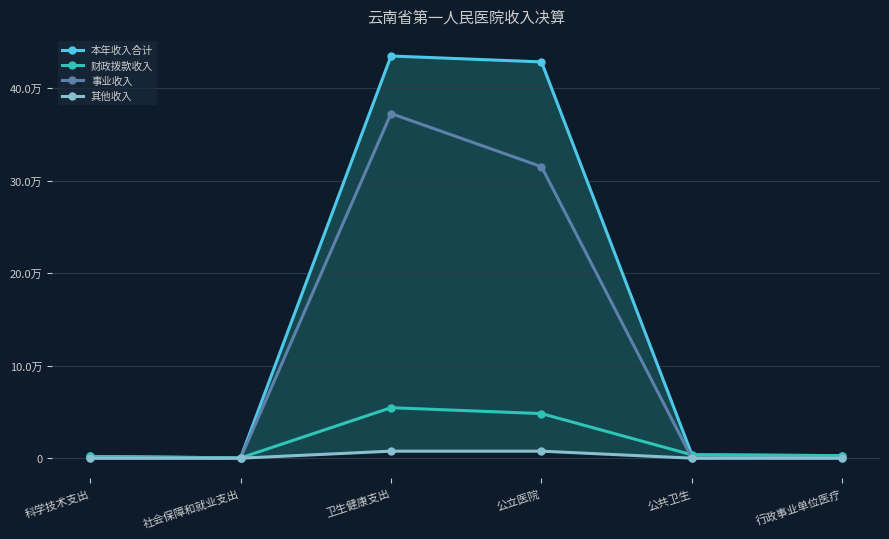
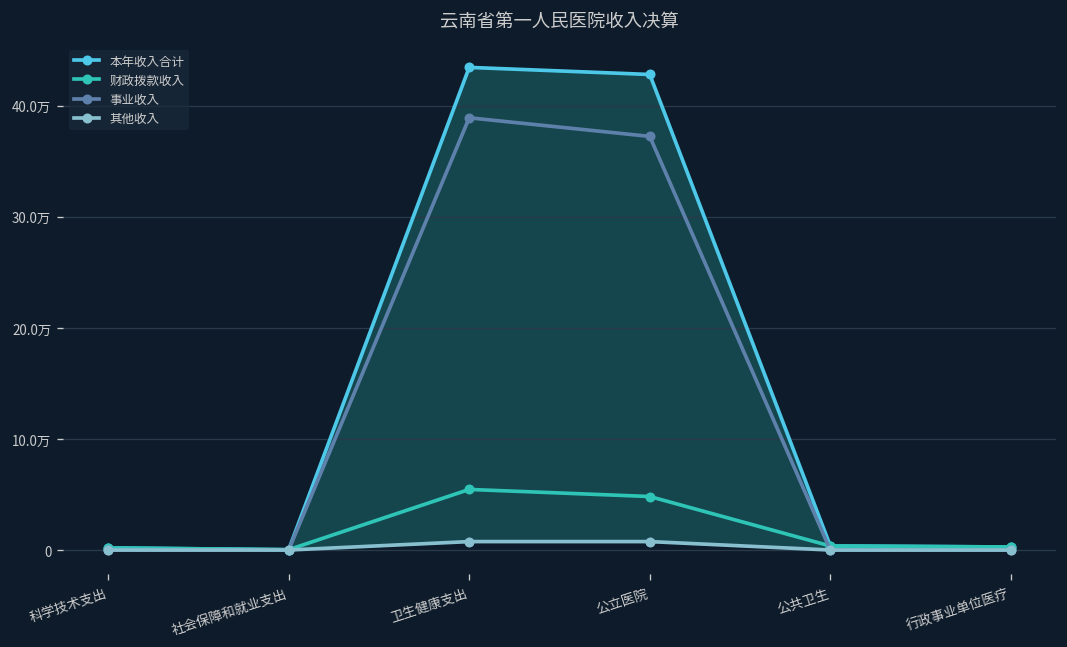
  {
    "事业收入": {
-     "卫生健康支出": "37万",
-     "公立医院": "31万"
+     "卫生健康支出": "39万",
+     "公立医院": "37万"
    },
    "其他收入": {
      "卫生健康支出": "1万",
      "公立医院": "1万"
    }
  }
